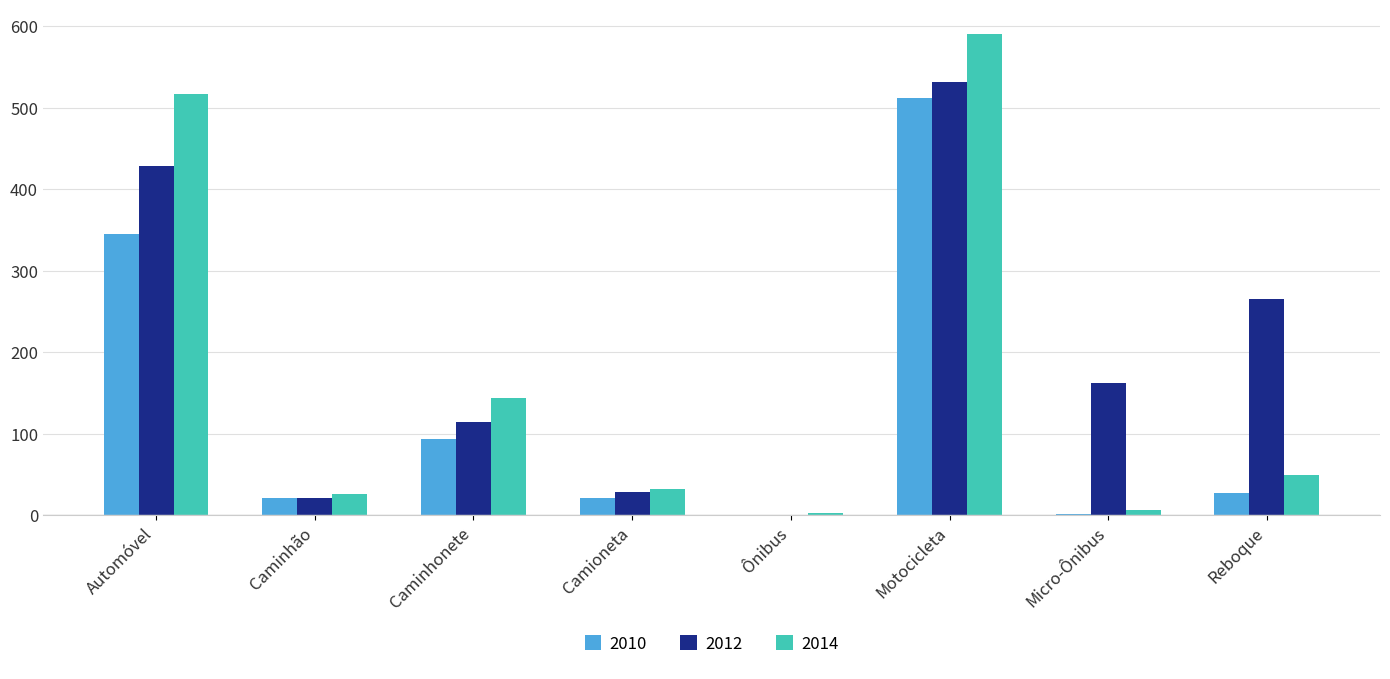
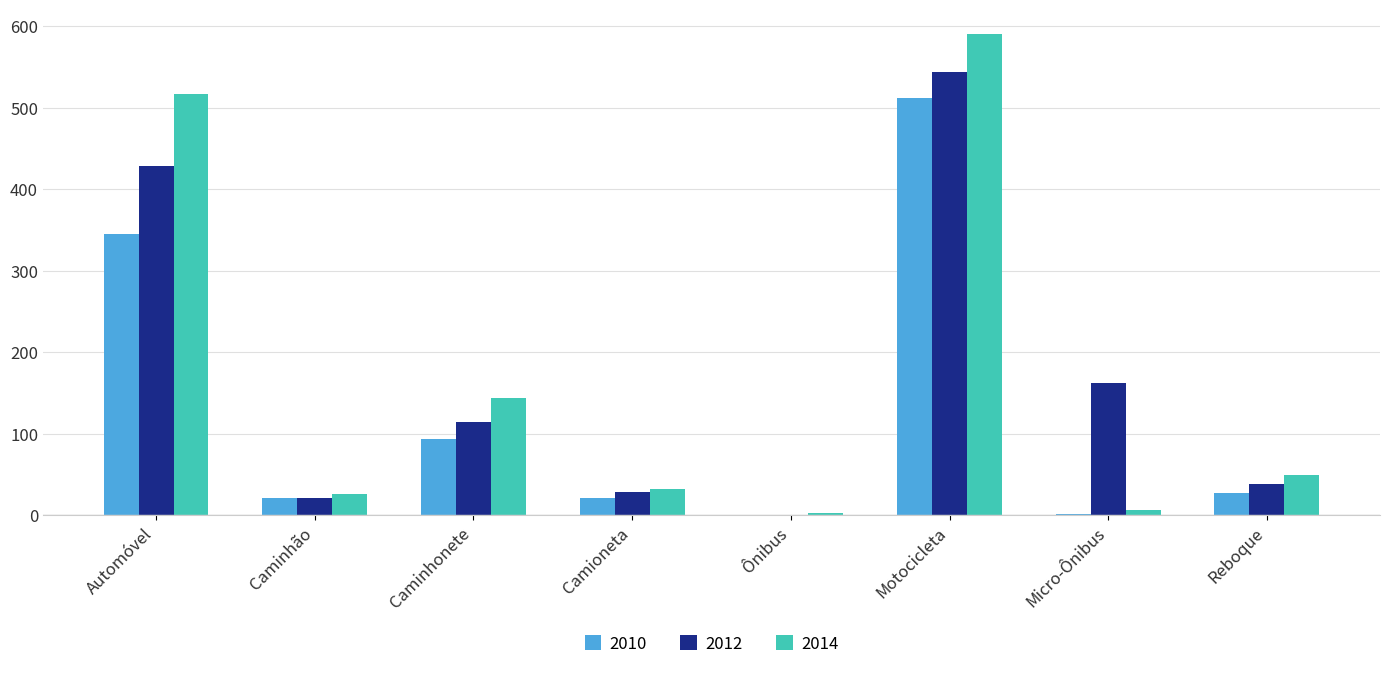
  {
    "2012": {
      "Automóvel": 430,
      "Caminhão": 20,
      "Caminhonete": 120,
      "Camioneta": 30,
-     "Motocicleta": 530,
+     "Motocicleta": 540,
      "Micro-Ônibus": 160,
-     "Reboque": 270
+     "Reboque": 40
    }
  }
